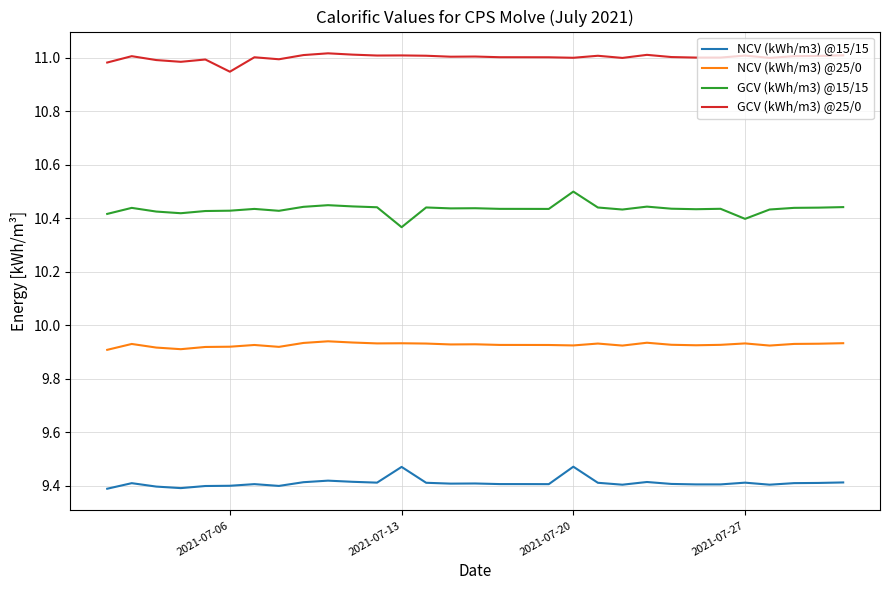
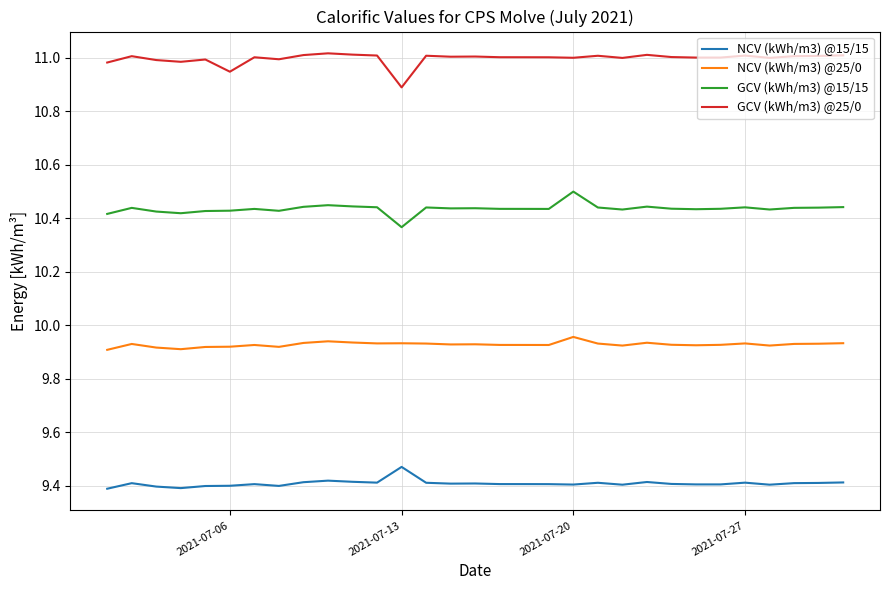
  {
    "NCV (kWh/m3) @15/15": {
      "2021-07-06": 9.40,
      "2021-07-13": 9.47,
-     "2021-07-20": 9.47,
+     "2021-07-20": 9.41,
      "2021-07-27": 9.41
    },
    "NCV (kWh/m3) @25/0": {
      "2021-07-06": 9.92,
      "2021-07-13": 9.93,
-     "2021-07-20": 9.92,
+     "2021-07-20": 9.96,
      "2021-07-27": 9.93
    },
    "GCV (kWh/m3) @15/15": {
      "2021-07-06": 10.43,
      "2021-07-13": 10.37,
      "2021-07-20": 10.50,
-     "2021-07-27": 10.40
+     "2021-07-27": 10.44
    },
    "GCV (kWh/m3) @25/0": {
      "2021-07-06": 10.95,
-     "2021-07-13": 11.01,
+     "2021-07-13": 10.89,
      "2021-07-20": 11.00
    }
  }
